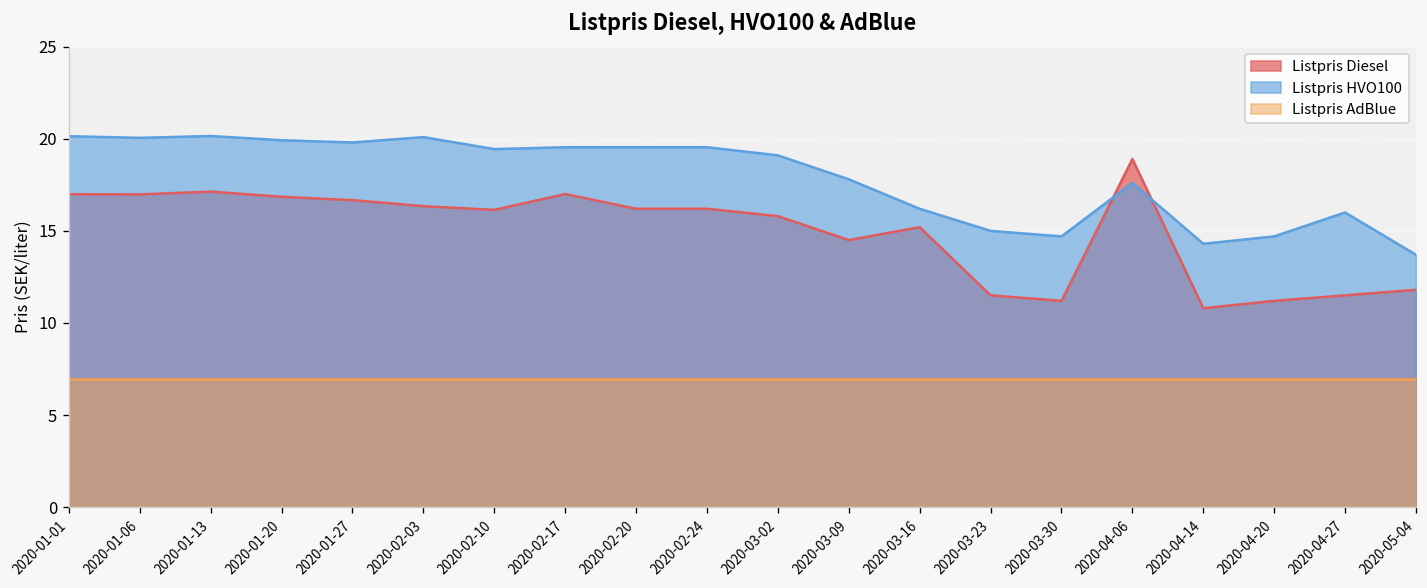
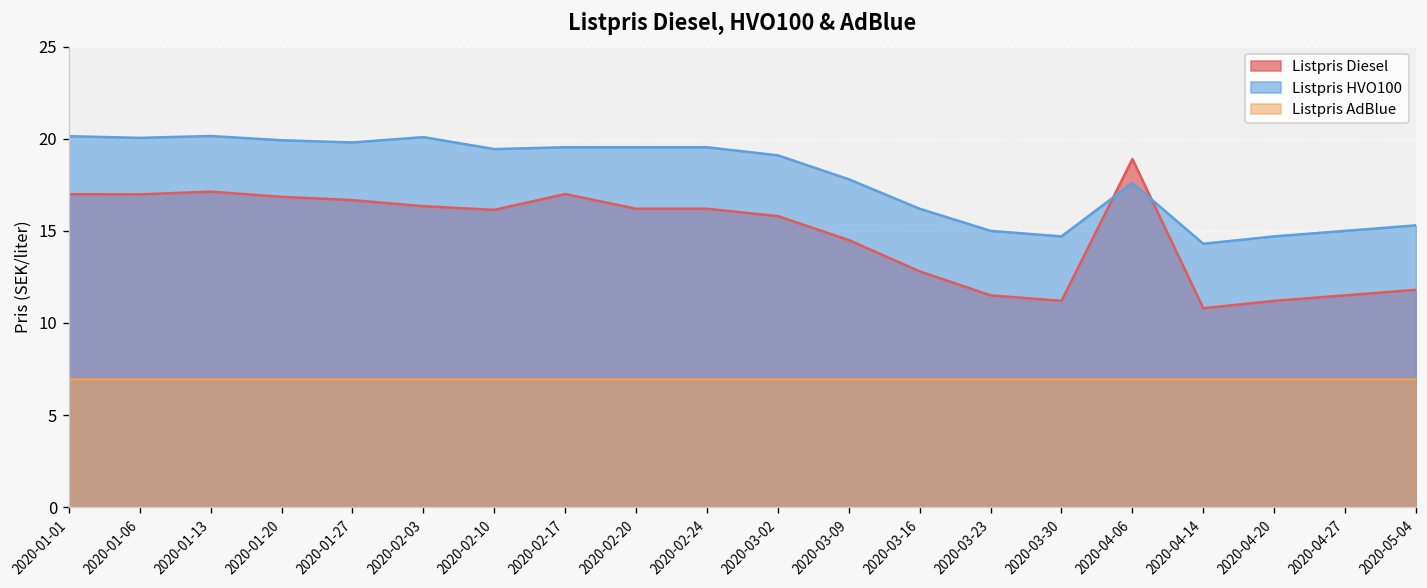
  {
    "Listpris Diesel": {
      "2020-01-01": 17.0,
      "2020-01-06": 17.0,
      "2020-01-13": 17.1,
      "2020-01-20": 16.9,
      "2020-01-27": 16.7,
      "2020-02-03": 16.3,
      "2020-02-10": 16.1,
      "2020-02-17": 17.0,
      "2020-02-20": 16.2,
      "2020-02-24": 16.2,
      "2020-03-02": 15.8,
      "2020-03-09": 14.5,
-     "2020-03-16": 15.2,
+     "2020-03-16": 12.8,
      "2020-03-23": 11.5,
      "2020-03-30": 11.2,
      "2020-04-06": 18.9,
      "2020-04-14": 10.8,
      "2020-04-20": 11.2,
      "2020-04-27": 11.5,
      "2020-05-04": 11.8
    },
    "Listpris HVO100": {
      "2020-01-01": 20.1,
      "2020-01-06": 20.1,
      "2020-01-13": 20.2,
      "2020-01-20": 19.9,
      "2020-01-27": 19.8,
      "2020-02-03": 20.1,
      "2020-02-10": 19.4,
      "2020-02-17": 19.5,
      "2020-02-20": 19.5,
      "2020-02-24": 19.5,
      "2020-03-02": 19.1,
      "2020-03-09": 17.8,
      "2020-03-16": 16.2,
      "2020-03-23": 15.0,
      "2020-03-30": 14.7,
      "2020-04-06": 17.6,
      "2020-04-14": 14.3,
      "2020-04-20": 14.7,
-     "2020-04-27": 16,
-     "2020-05-04": 13.7
+     "2020-04-27": 15,
+     "2020-05-04": 15.3
    },
    "Listpris AdBlue": {
      "2020-01-01": 7.0,
      "2020-01-06": 7.0,
      "2020-01-13": 7.0,
      "2020-01-20": 7.0,
      "2020-01-27": 7.0,
      "2020-02-03": 7.0,
      "2020-02-10": 7.0,
      "2020-02-17": 7.0,
      "2020-02-20": 7.0,
      "2020-02-24": 7.0,
      "2020-03-02": 7.0,
      "2020-03-09": 7.0,
      "2020-03-16": 7.0,
      "2020-03-23": 7.0,
      "2020-03-30": 7.0,
      "2020-04-06": 7.0,
      "2020-04-14": 7.0,
      "2020-04-20": 7.0,
      "2020-04-27": 7.0,
      "2020-05-04": 7.0
    }
  }
